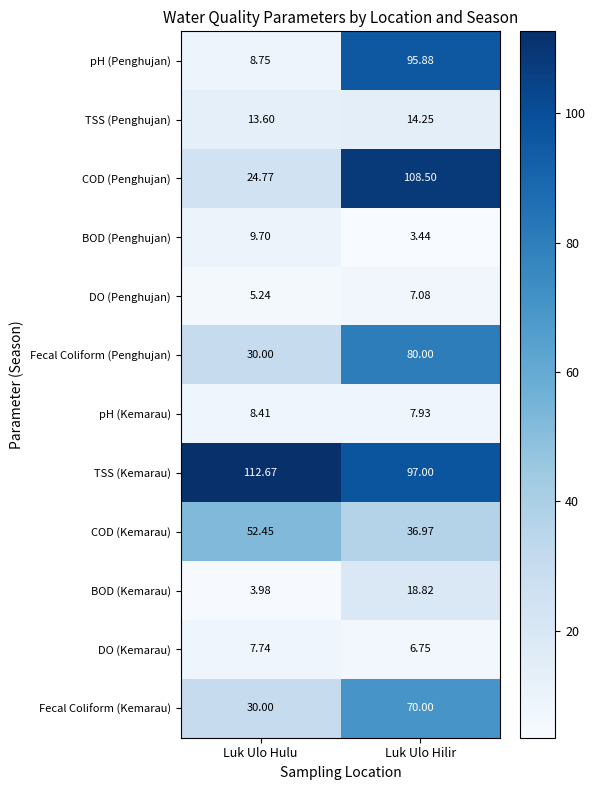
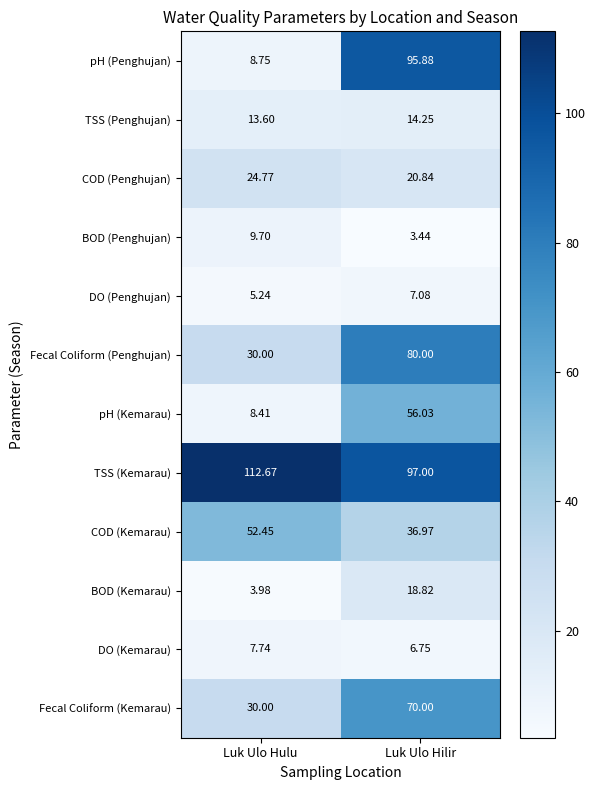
  {
    "pH (Penghujan)": {
      "Luk Ulo Hulu": 8.75,
      "Luk Ulo Hilir": 95.88
    },
    "TSS (Penghujan)": {
      "Luk Ulo Hulu": 13.60,
      "Luk Ulo Hilir": 14.25
    },
    "COD (Penghujan)": {
      "Luk Ulo Hulu": 24.77,
-     "Luk Ulo Hilir": 108.50
+     "Luk Ulo Hilir": 20.84
    },
    "BOD (Penghujan)": {
      "Luk Ulo Hulu": 9.70,
      "Luk Ulo Hilir": 3.44
    },
    "DO (Penghujan)": {
      "Luk Ulo Hulu": 5.24,
      "Luk Ulo Hilir": 7.08
    },
    "Fecal Coliform (Penghujan)": {
      "Luk Ulo Hulu": 30.00,
      "Luk Ulo Hilir": 80.00
    },
    "pH (Kemarau)": {
      "Luk Ulo Hulu": 8.41,
-     "Luk Ulo Hilir": 7.93
+     "Luk Ulo Hilir": 56.03
    },
    "TSS (Kemarau)": {
      "Luk Ulo Hulu": 112.67,
      "Luk Ulo Hilir": 97.00
    },
    "COD (Kemarau)": {
      "Luk Ulo Hulu": 52.45,
      "Luk Ulo Hilir": 36.97
    },
    "BOD (Kemarau)": {
      "Luk Ulo Hulu": 3.98,
      "Luk Ulo Hilir": 18.82
    },
    "DO (Kemarau)": {
      "Luk Ulo Hulu": 7.74,
      "Luk Ulo Hilir": 6.75
    },
    "Fecal Coliform (Kemarau)": {
      "Luk Ulo Hulu": 30.00,
      "Luk Ulo Hilir": 70.00
    }
  }
